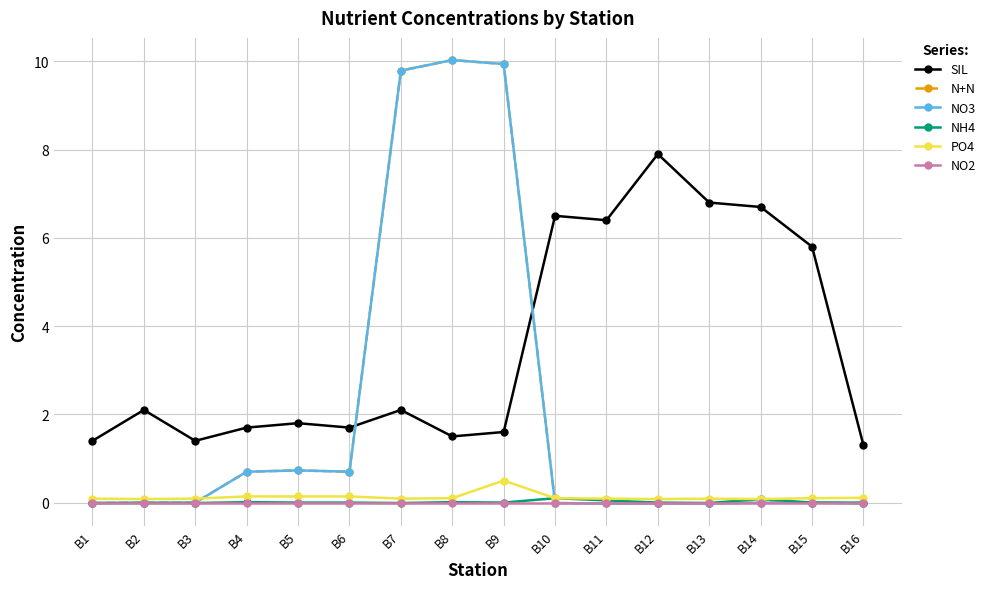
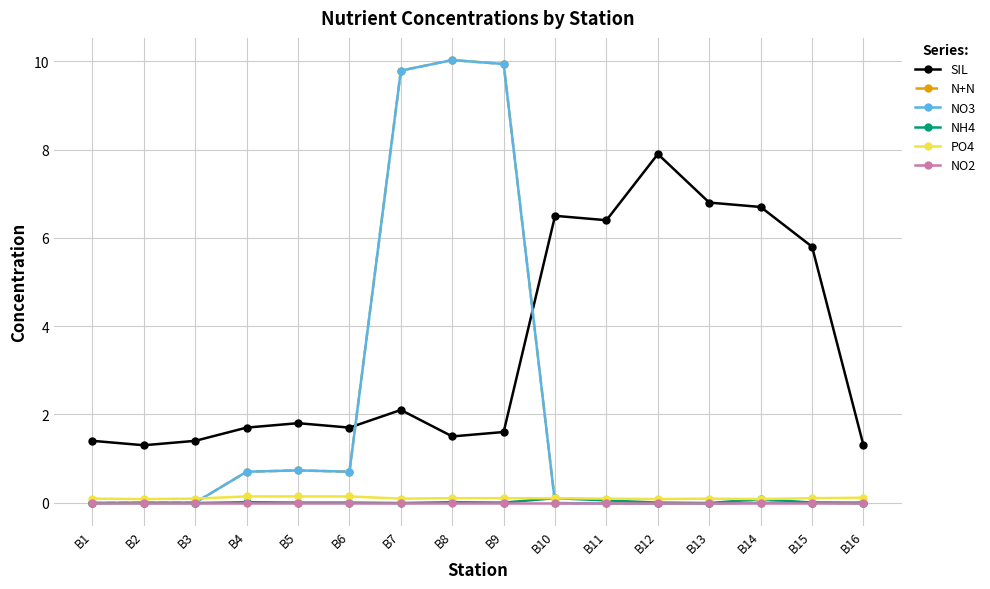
  {
    "SIL": {
      "B1": 1.4,
-     "B2": 2.1,
+     "B2": 1.3,
      "B3": 1.4,
      "B4": 1.7,
      "B5": 1.8,
      "B6": 1.7,
      "B7": 2.1,
      "B8": 1.5,
      "B9": 1.6,
      "B10": 6.5,
      "B11": 6.4,
      "B12": 7.9,
      "B13": 6.8,
      "B14": 6.7,
      "B15": 5.8,
      "B16": 1.3
    },
    "NO3": {
      "B4": 0.7,
      "B5": 0.7,
      "B6": 0.7,
      "B7": 9.8,
      "B8": 10.0,
      "B9": 9.9
    },
    "PO4": {
      "B1": 0.1,
      "B2": 0.1,
      "B3": 0.1,
      "B4": 0.1,
      "B5": 0.1,
      "B6": 0.1,
      "B7": 0.1,
      "B8": 0.1,
-     "B9": 0.5,
+     "B9": 0.1,
      "B12": 0.1,
      "B13": 0.1,
      "B15": 0.1,
      "B16": 0.1
    }
  }
